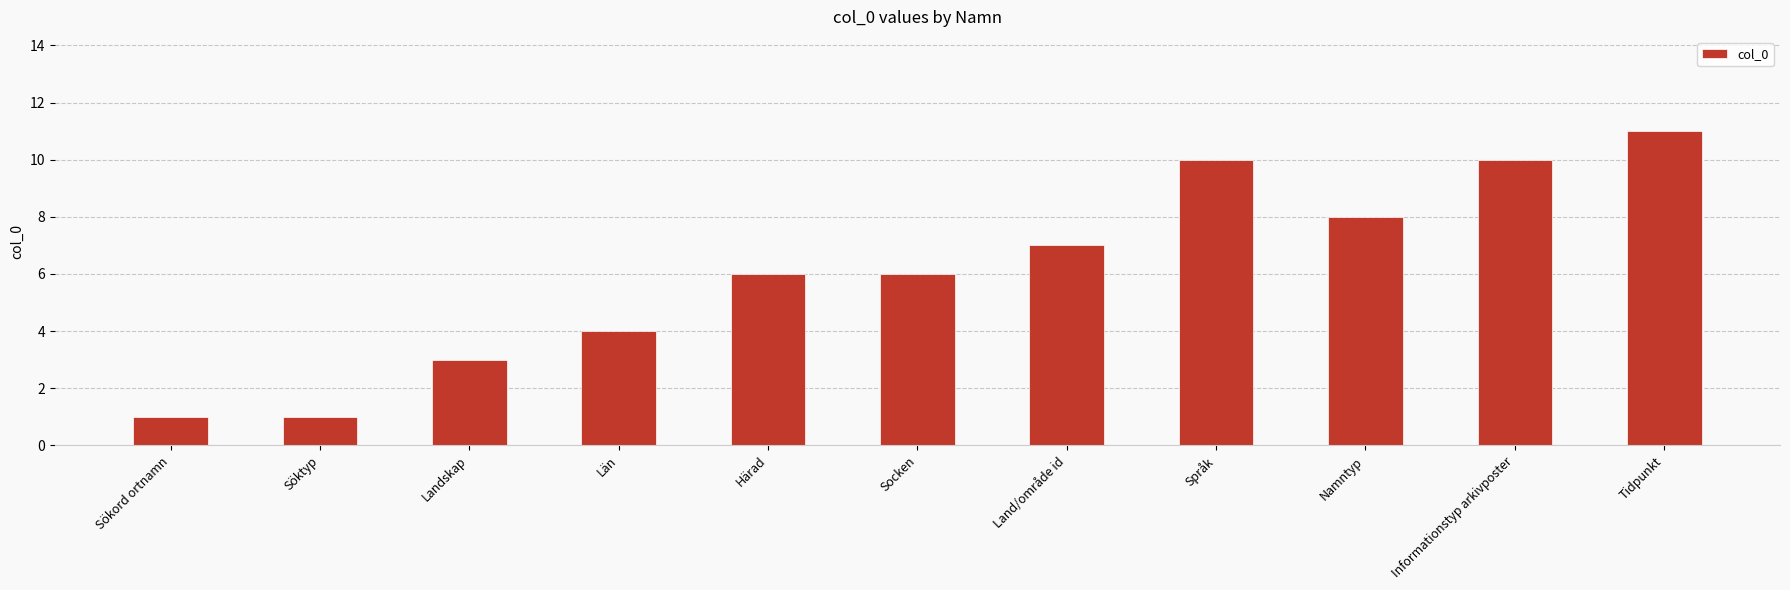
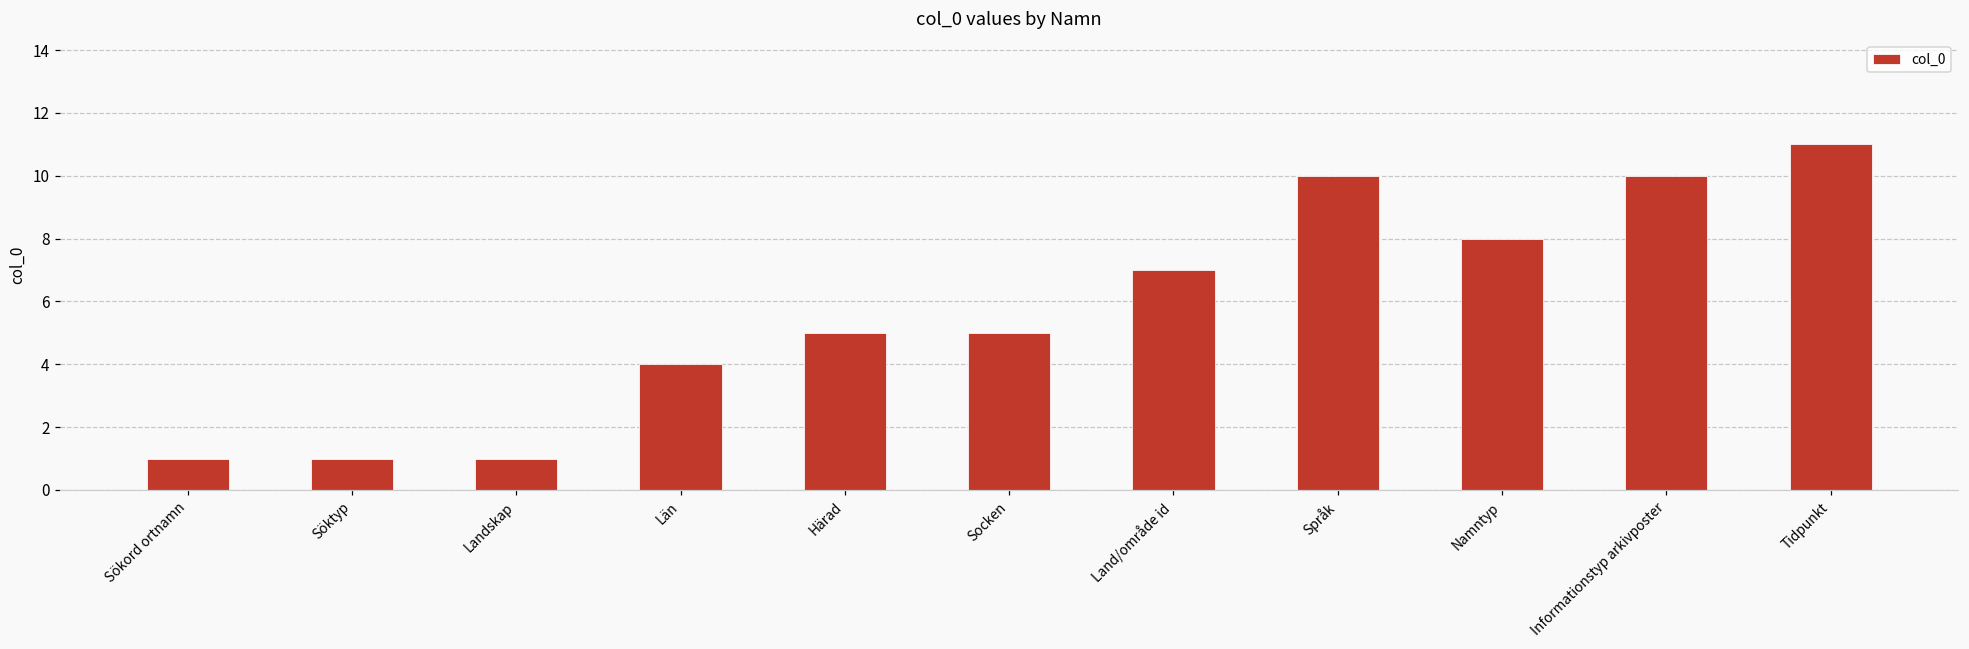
  {
    "Sökord ortnamn": 1,
    "Söktyp": 1,
-   "Landskap": 3,
+   "Landskap": 1,
    "Län": 4,
-   "Härad": 6,
-   "Socken": 6,
+   "Härad": 5,
+   "Socken": 5,
    "Land/område id": 7,
    "Språk": 10,
    "Namntyp": 8,
    "Informationstyp arkivposter": 10,
    "Tidpunkt": 11
  }
